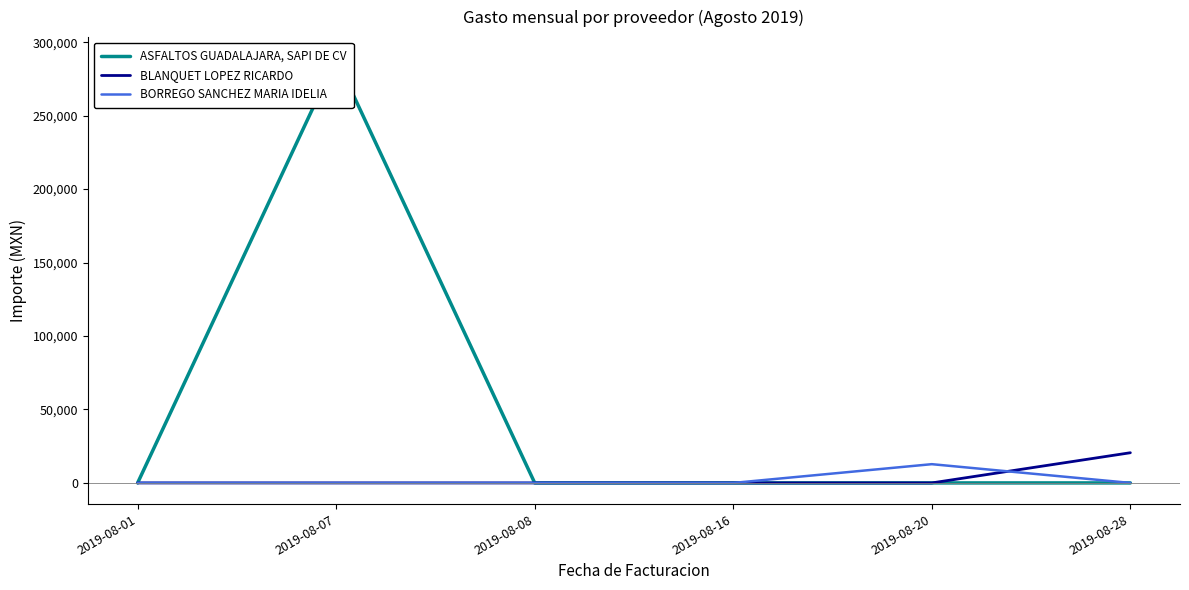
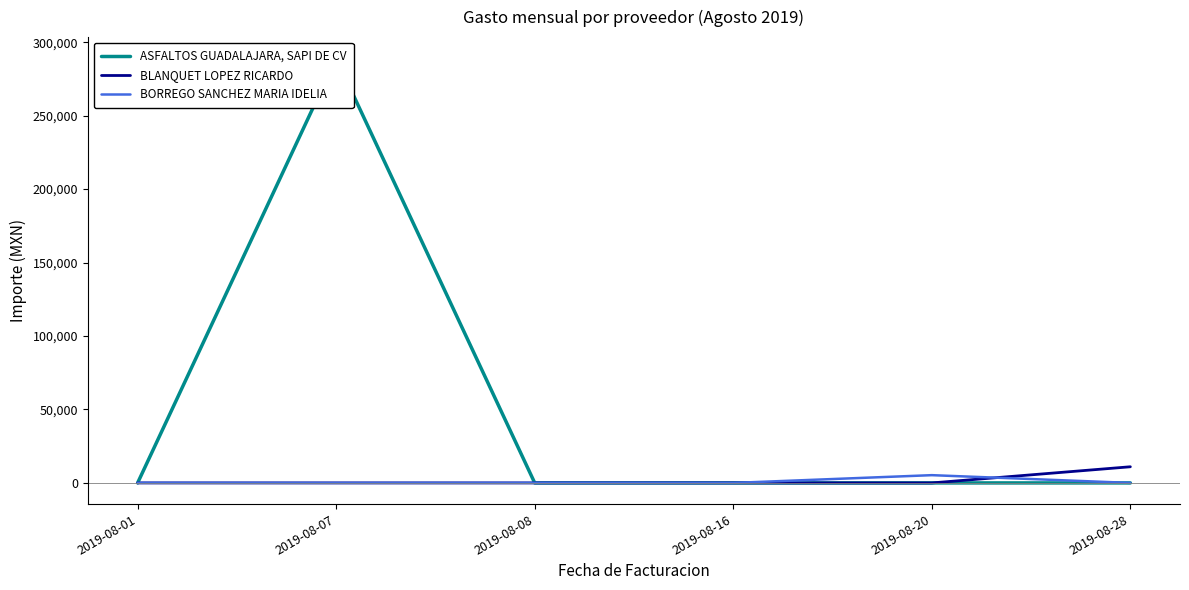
  {
    "BLANQUET LOPEZ RICARDO": {
-     "2019-08-28": "21,000"
+     "2019-08-28": "11,000"
    },
    "BORREGO SANCHEZ MARIA IDELIA": {
-     "2019-08-20": "13,000"
+     "2019-08-20": "5,000"
    }
  }
